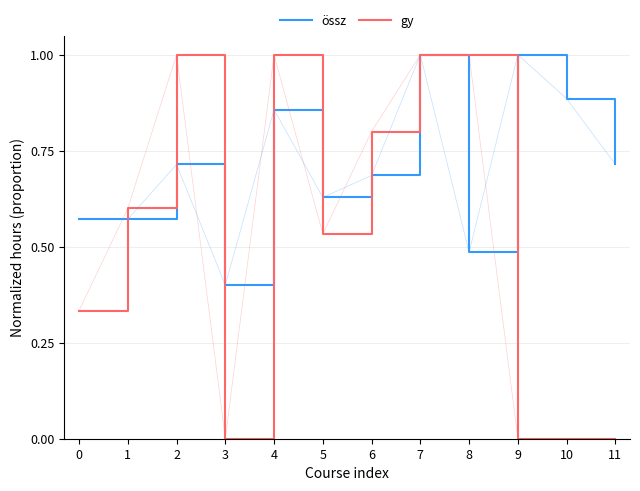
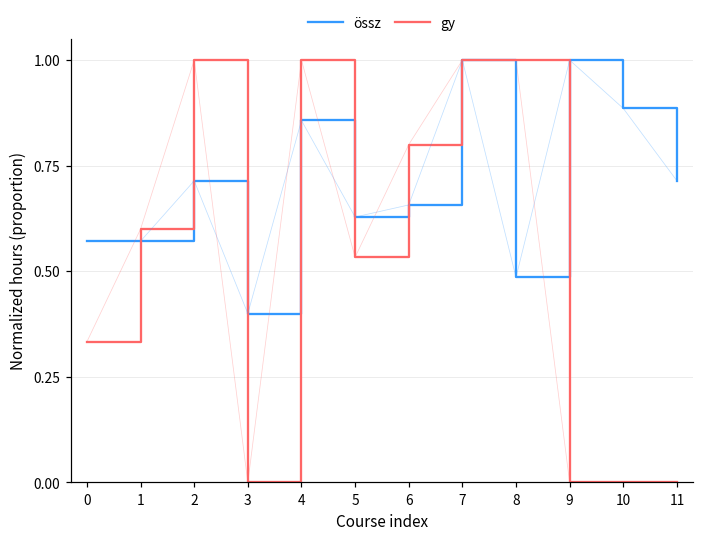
  {
    "össz": {
      "0": 0.57,
      "1": 0.57,
      "2": 0.71,
      "3": 0.40,
      "4": 0.86,
      "5": 0.63,
-     "6": 0.69,
+     "6": 0.66,
      "8": 0.49,
      "9": 1.00,
      "10": 0.89,
      "11": 0.71
    },
    "gy": {
      "0": 0.33,
      "1": 0.60,
      "2": 1.00,
      "3": 0.00,
      "4": 1.00,
      "5": 0.53,
      "6": 0.80,
      "8": 1.00,
      "9": 0.00,
      "10": 0.00,
      "11": 0.00
    }
  }
